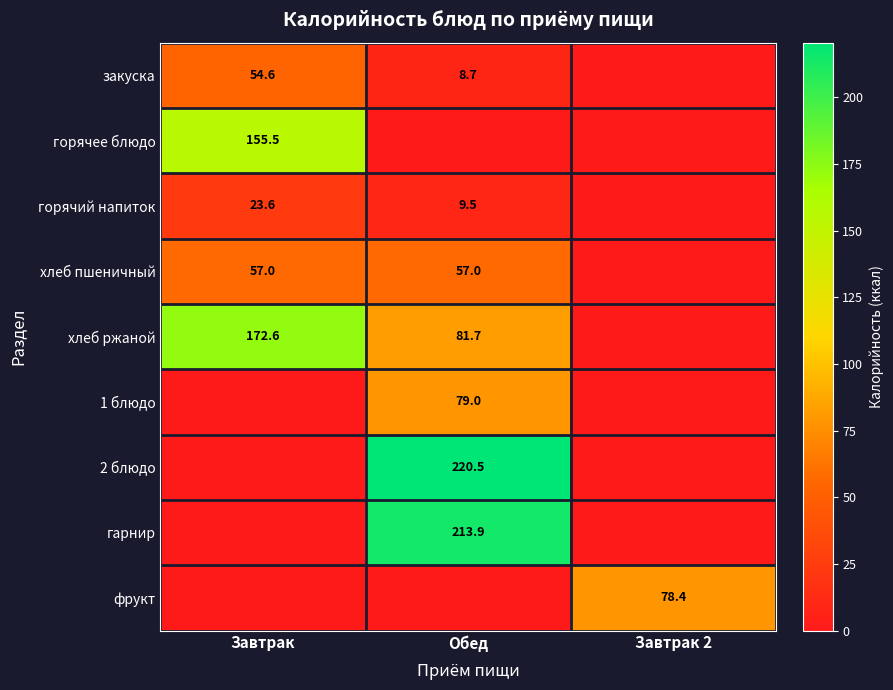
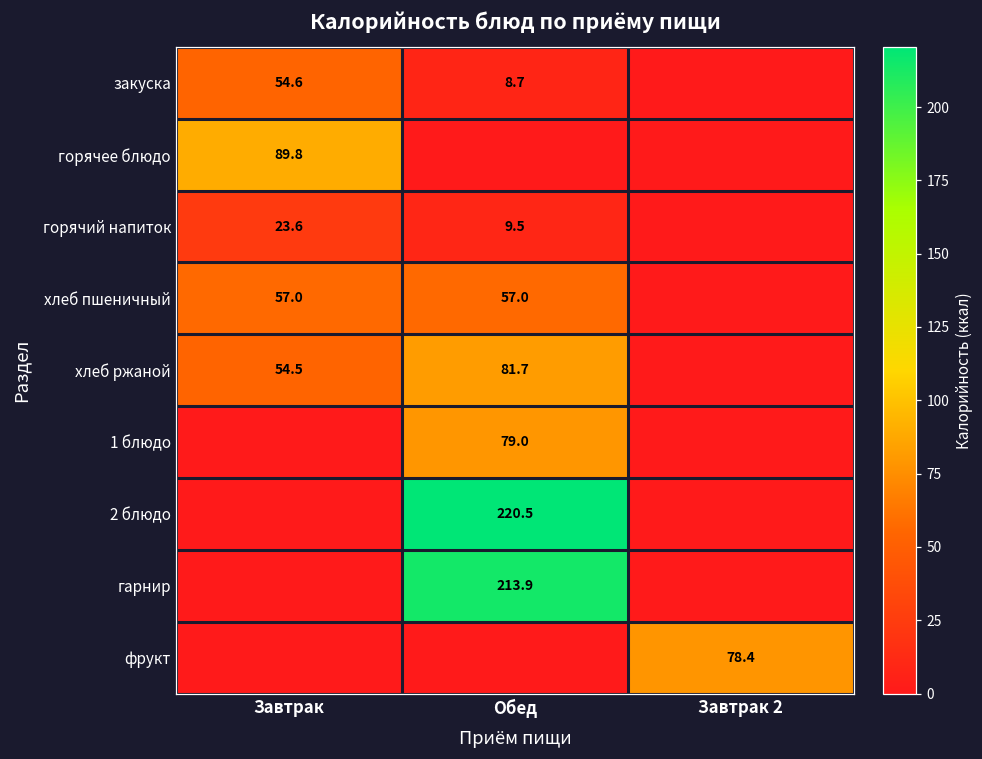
  {
    "закуска": {
      "Завтрак": 54.6,
      "Обед": 8.7
    },
    "горячее блюдо": {
-     "Завтрак": 155.5
+     "Завтрак": 89.8
    },
    "горячий напиток": {
      "Завтрак": 23.6,
      "Обед": 9.5
    },
    "хлеб пшеничный": {
      "Завтрак": 57.0,
      "Обед": 57.0
    },
    "хлеб ржаной": {
-     "Завтрак": 172.6,
+     "Завтрак": 54.5,
      "Обед": 81.7
    },
    "1 блюдо": {
      "Обед": 79.0
    },
    "2 блюдо": {
      "Обед": 220.5
    },
    "гарнир": {
      "Обед": 213.9
    },
    "фрукт": {
      "Завтрак 2": 78.4
    }
  }
